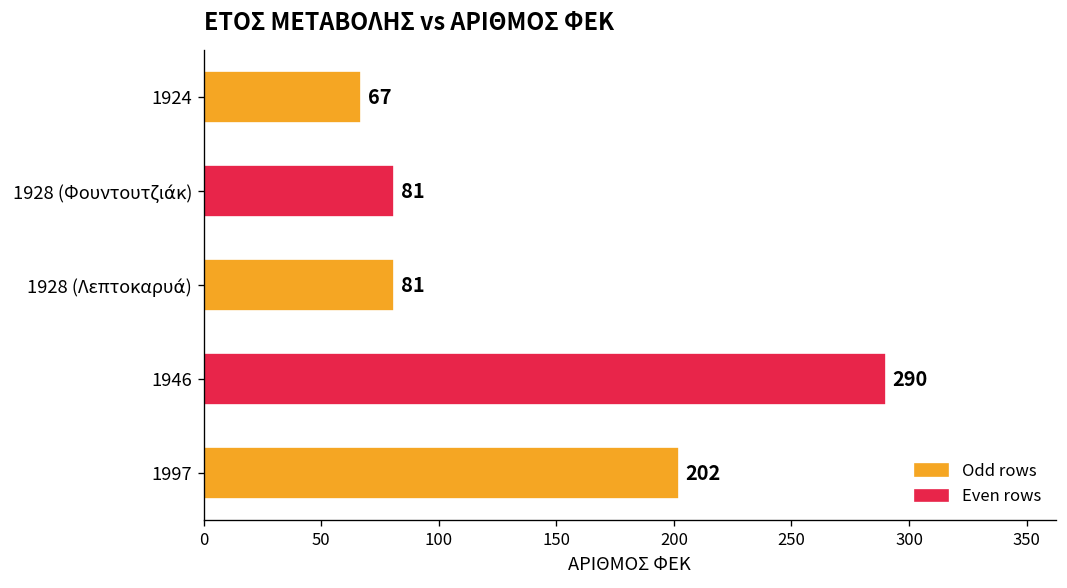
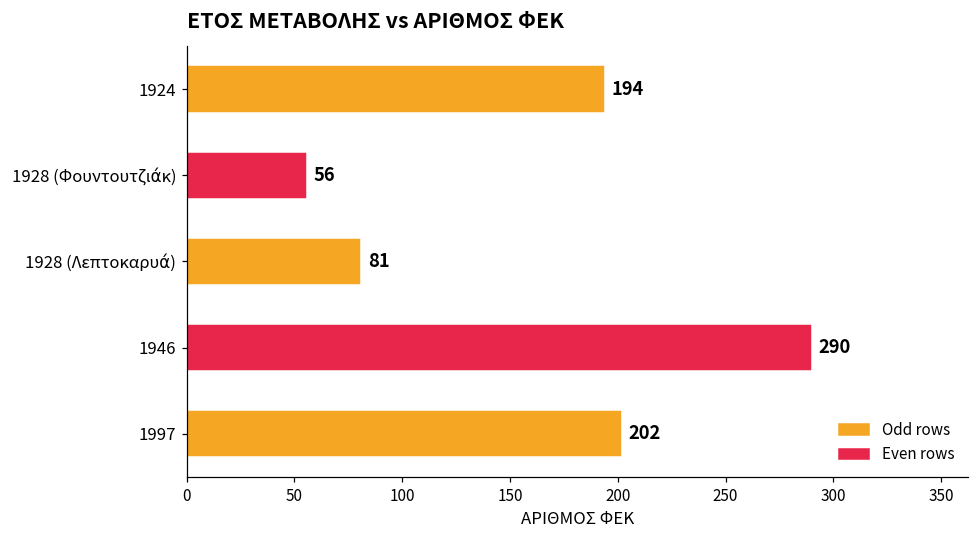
  {
-   "1924": 67,
-   "1928 (Φουντουτζιάκ)": 81,
+   "1924": 194,
+   "1928 (Φουντουτζιάκ)": 56,
    "1928 (Λεπτοκαρυά)": 81,
    "1946": 290,
    "1997": 202
  }
